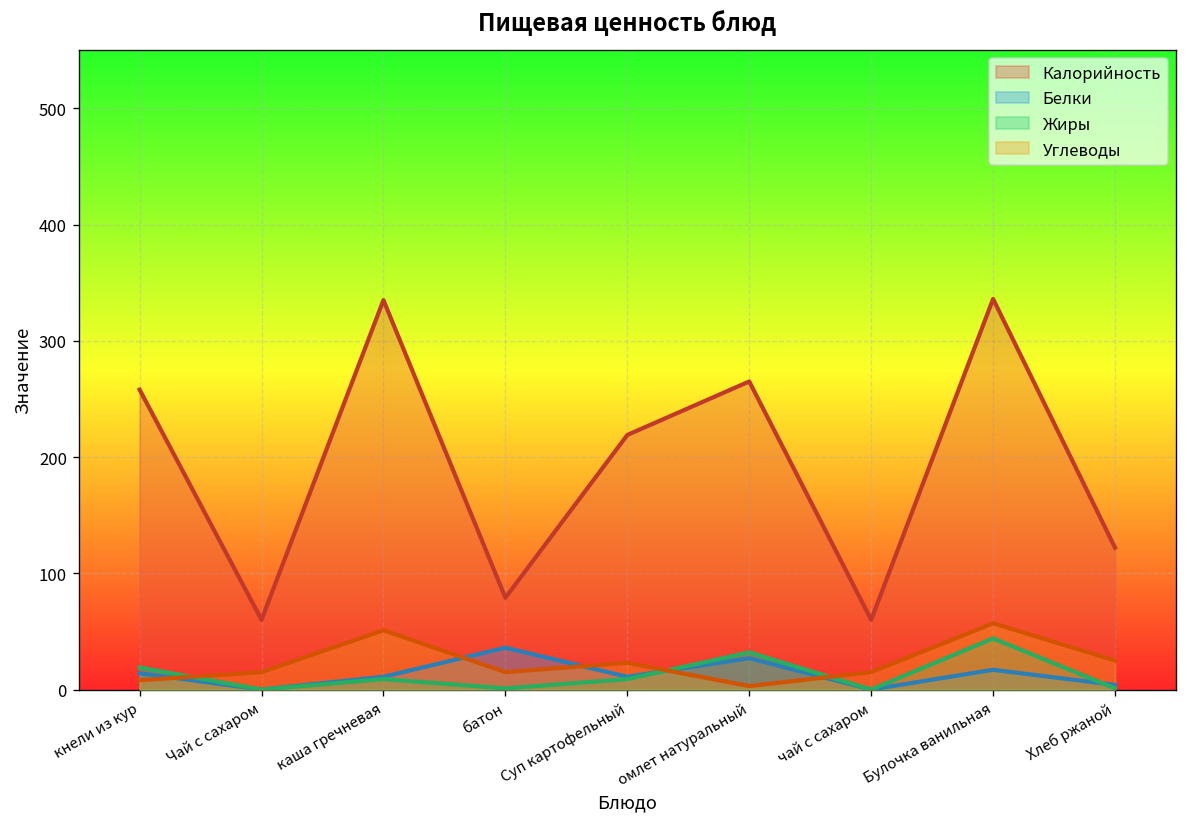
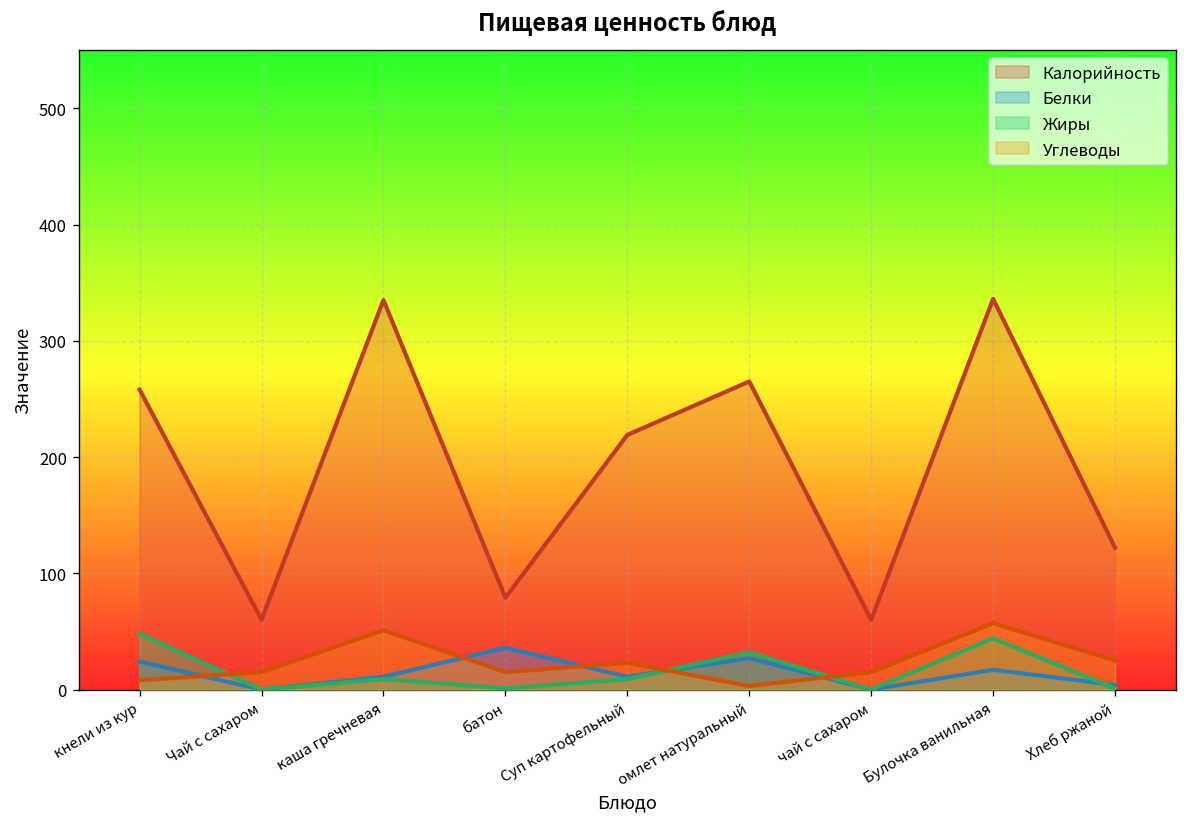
  {
    "Белки": {
-     "кнели из кур": 10,
+     "кнели из кур": 20,
      "батон": 40,
      "омлет натуральный": 30,
      "Булочка ванильная": 20,
      "Хлеб ржаной": 0
    },
    "Жиры": {
-     "кнели из кур": 20,
+     "кнели из кур": 50,
      "батон": 0,
      "омлет натуральный": 30,
      "Булочка ванильная": 40,
      "Хлеб ржаной": 0
    }
  }
